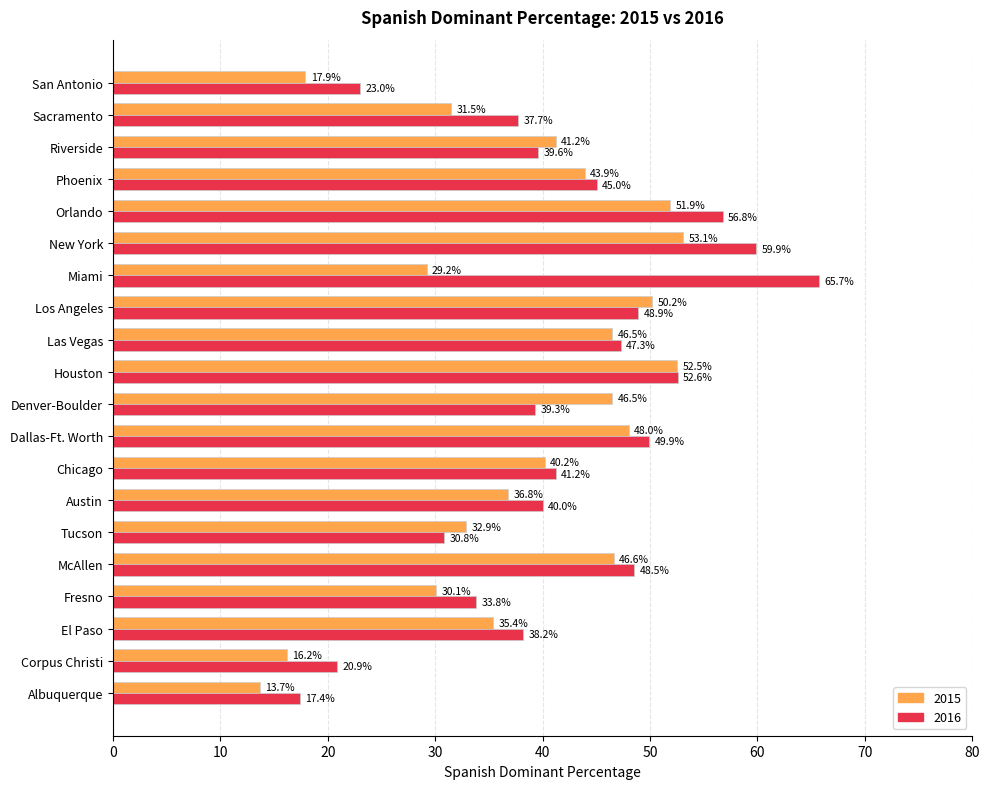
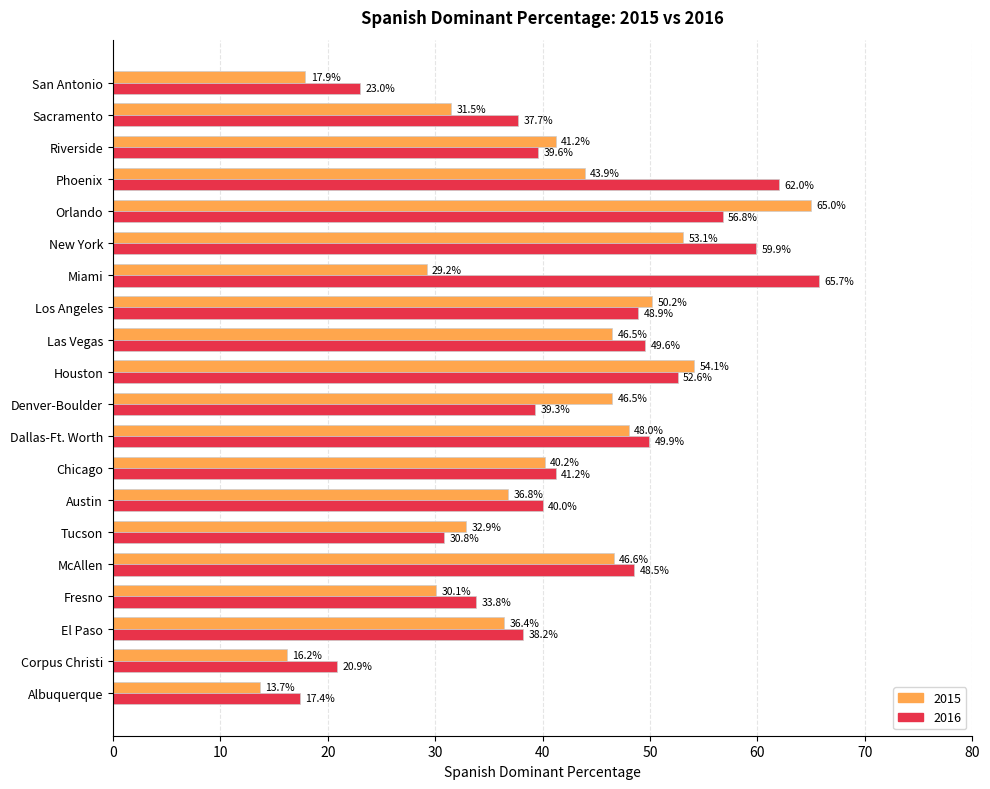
  {
    "2015": {
      "San Antonio": "17.9%",
      "Sacramento": "31.5%",
      "Riverside": "41.2%",
      "Phoenix": "43.9%",
-     "Orlando": "51.9%",
+     "Orlando": "65.0%",
      "New York": "53.1%",
      "Miami": "29.2%",
      "Los Angeles": "50.2%",
      "Las Vegas": "46.5%",
-     "Houston": "52.5%",
+     "Houston": "54.1%",
      "Denver-Boulder": "46.5%",
      "Dallas-Ft. Worth": "48.0%",
      "Chicago": "40.2%",
      "Austin": "36.8%",
      "Tucson": "32.9%",
      "McAllen": "46.6%",
      "Fresno": "30.1%",
-     "El Paso": "35.4%",
+     "El Paso": "36.4%",
      "Corpus Christi": "16.2%",
      "Albuquerque": "13.7%"
    },
    "2016": {
      "San Antonio": "23.0%",
      "Sacramento": "37.7%",
      "Riverside": "39.6%",
-     "Phoenix": "45.0%",
+     "Phoenix": "62.0%",
      "Orlando": "56.8%",
      "New York": "59.9%",
      "Miami": "65.7%",
      "Los Angeles": "48.9%",
-     "Las Vegas": "47.3%",
+     "Las Vegas": "49.6%",
      "Houston": "52.6%",
      "Denver-Boulder": "39.3%",
      "Dallas-Ft. Worth": "49.9%",
      "Chicago": "41.2%",
      "Austin": "40.0%",
      "Tucson": "30.8%",
      "McAllen": "48.5%",
      "Fresno": "33.8%",
      "El Paso": "38.2%",
      "Corpus Christi": "20.9%",
      "Albuquerque": "17.4%"
    }
  }
